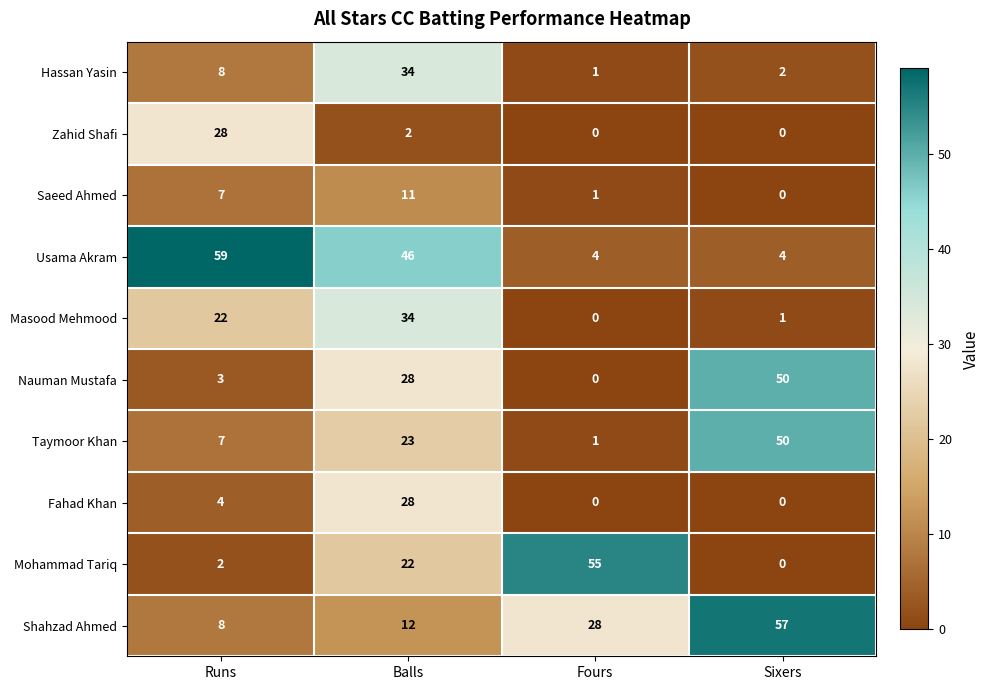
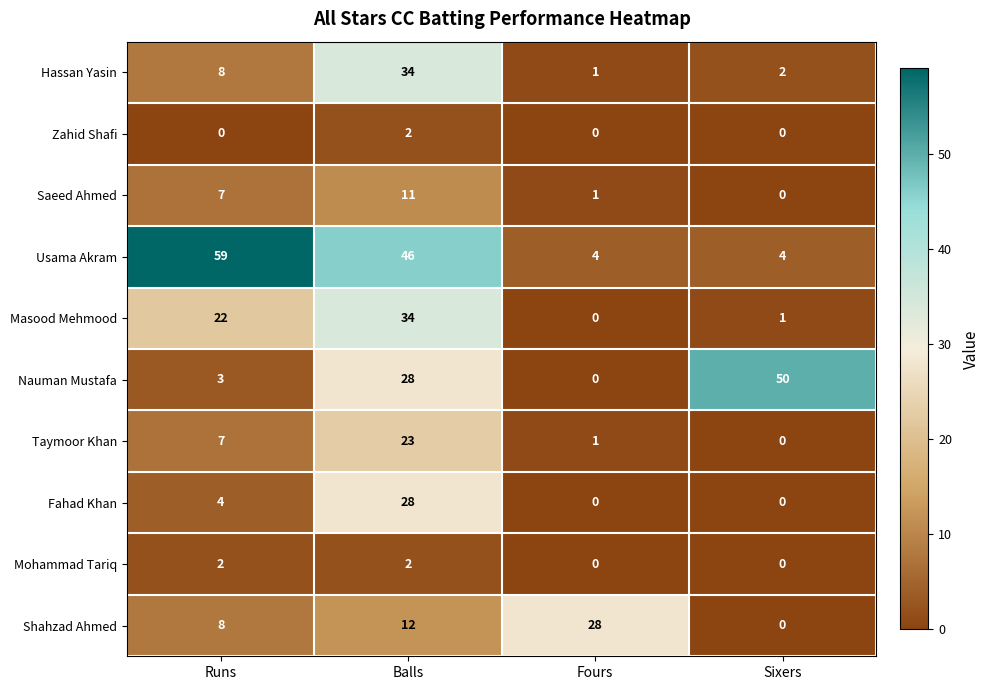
  {
    "Hassan Yasin": {
      "Runs": 8,
      "Balls": 34,
      "Fours": 1,
      "Sixers": 2
    },
    "Zahid Shafi": {
-     "Runs": 28,
+     "Runs": 0,
      "Balls": 2,
      "Fours": 0,
      "Sixers": 0
    },
    "Saeed Ahmed": {
      "Runs": 7,
      "Balls": 11,
      "Fours": 1,
      "Sixers": 0
    },
    "Usama Akram": {
      "Runs": 59,
      "Balls": 46,
      "Fours": 4,
      "Sixers": 4
    },
    "Masood Mehmood": {
      "Runs": 22,
      "Balls": 34,
      "Fours": 0,
      "Sixers": 1
    },
    "Nauman Mustafa": {
      "Runs": 3,
      "Balls": 28,
      "Fours": 0,
      "Sixers": 50
    },
    "Taymoor Khan": {
      "Runs": 7,
      "Balls": 23,
      "Fours": 1,
-     "Sixers": 50
+     "Sixers": 0
    },
    "Fahad Khan": {
      "Runs": 4,
      "Balls": 28,
      "Fours": 0,
      "Sixers": 0
    },
    "Mohammad Tariq": {
      "Runs": 2,
-     "Balls": 22,
-     "Fours": 55,
+     "Balls": 2,
+     "Fours": 0,
      "Sixers": 0
    },
    "Shahzad Ahmed": {
      "Runs": 8,
      "Balls": 12,
      "Fours": 28,
-     "Sixers": 57
+     "Sixers": 0
    }
  }
